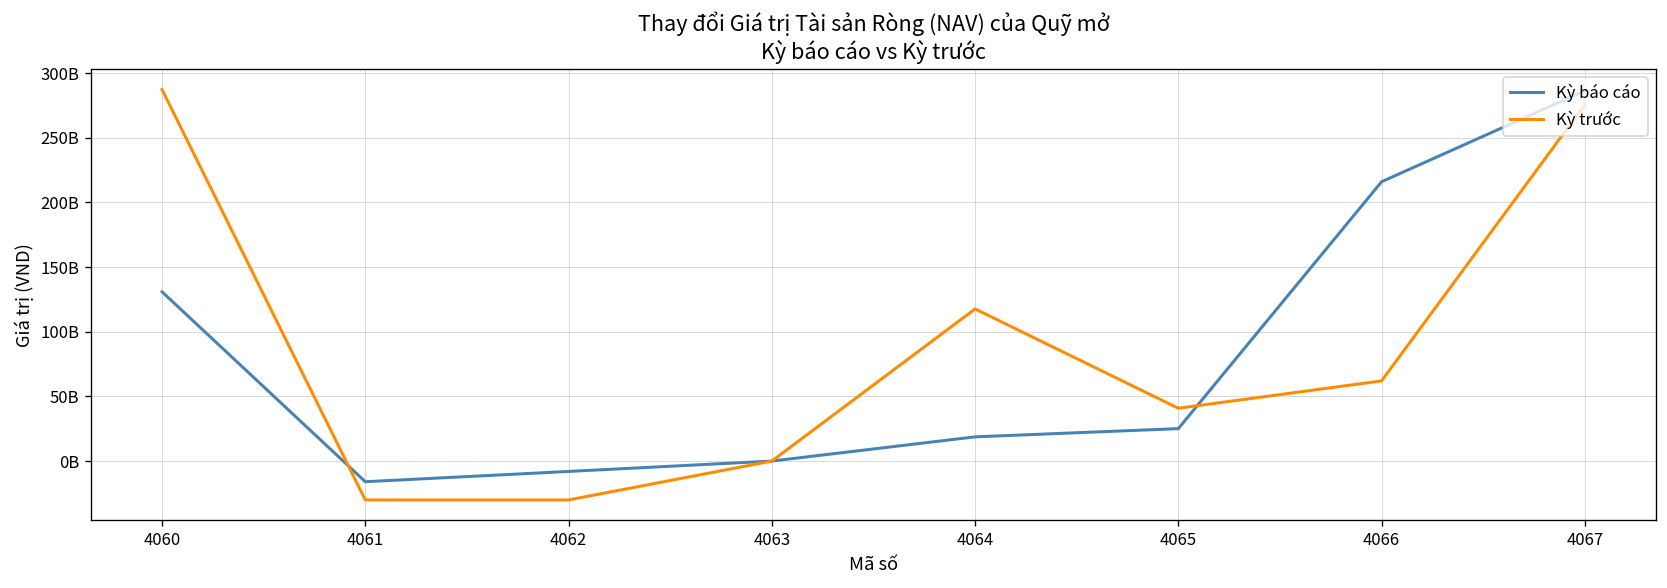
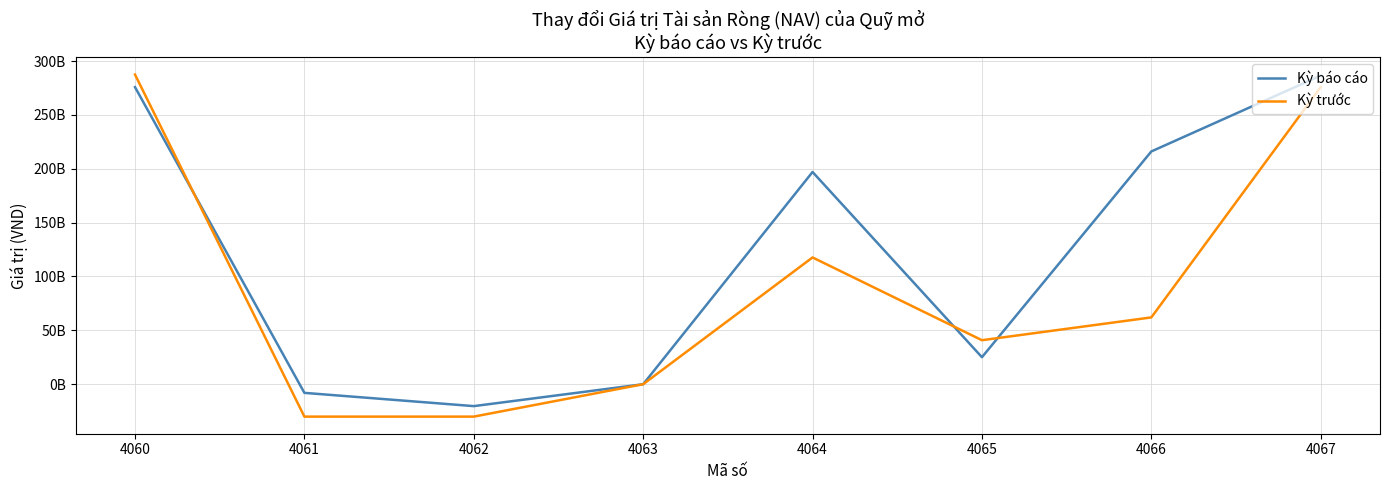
  {
    "Kỳ báo cáo": {
-     "4060": 131000000000,
-     "4061": -16000000000,
-     "4062": -8000000000,
-     "4064": 19000000000,
+     "4060": 276000000000,
+     "4061": -8000000000,
+     "4062": -20000000000,
+     "4064": 197000000000,
      "4065": 25000000000,
      "4066": 216000000000
    },
    "Kỳ trước": {
      "4060": 287000000000,
      "4061": -30000000000,
      "4062": -30000000000,
      "4064": 118000000000,
      "4065": 41000000000,
      "4066": 62000000000
    }
  }
